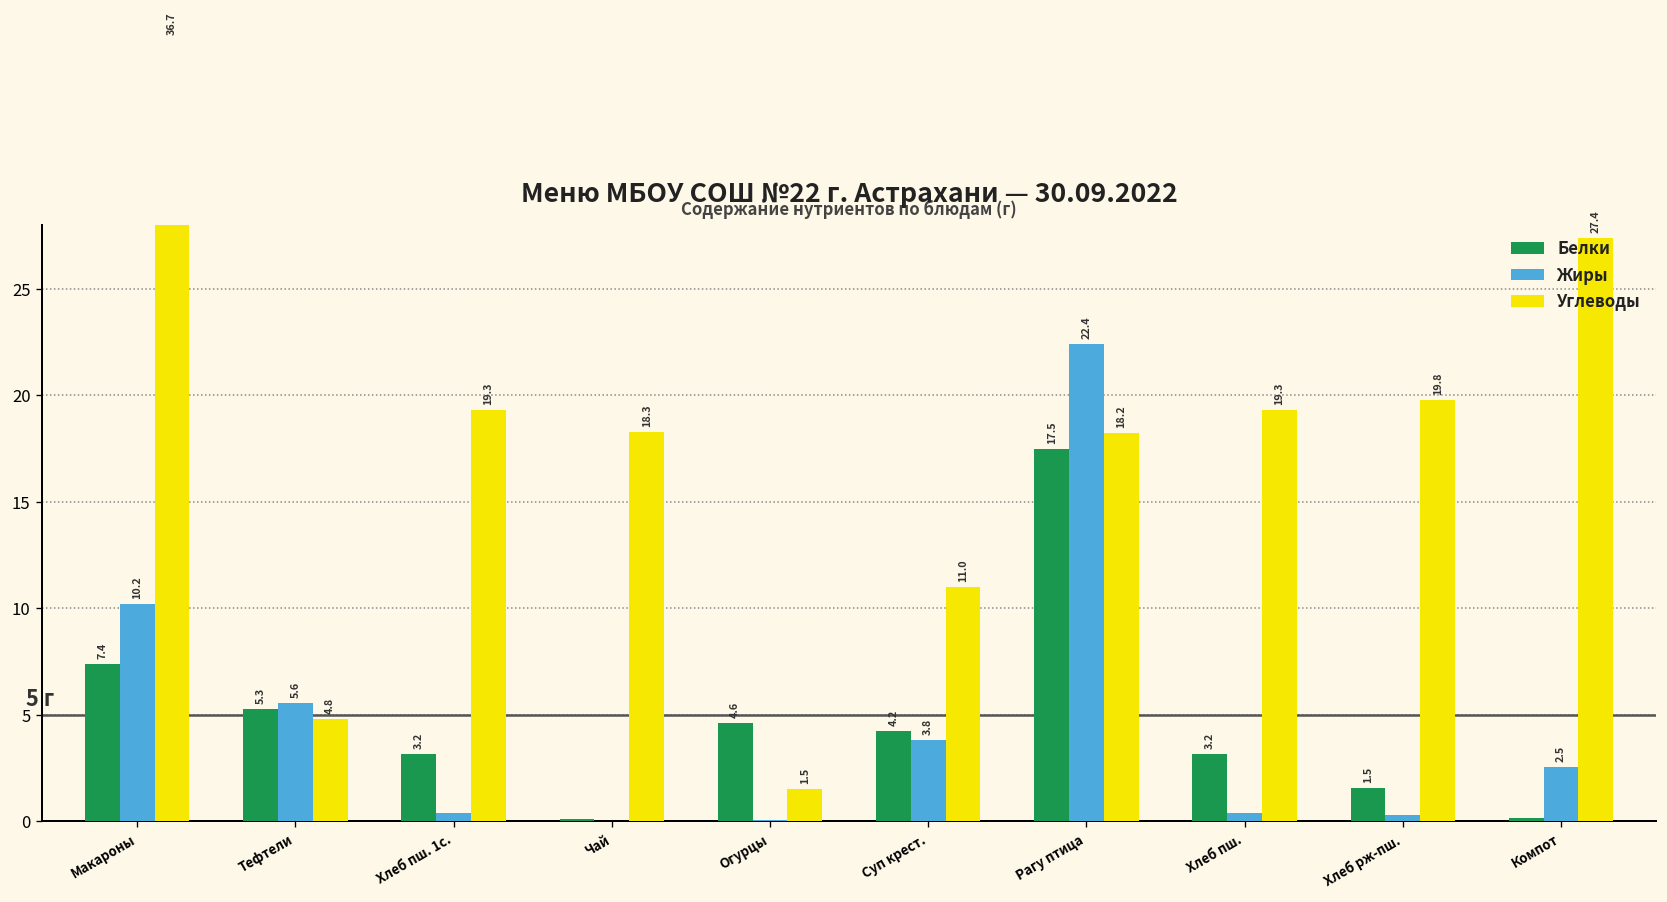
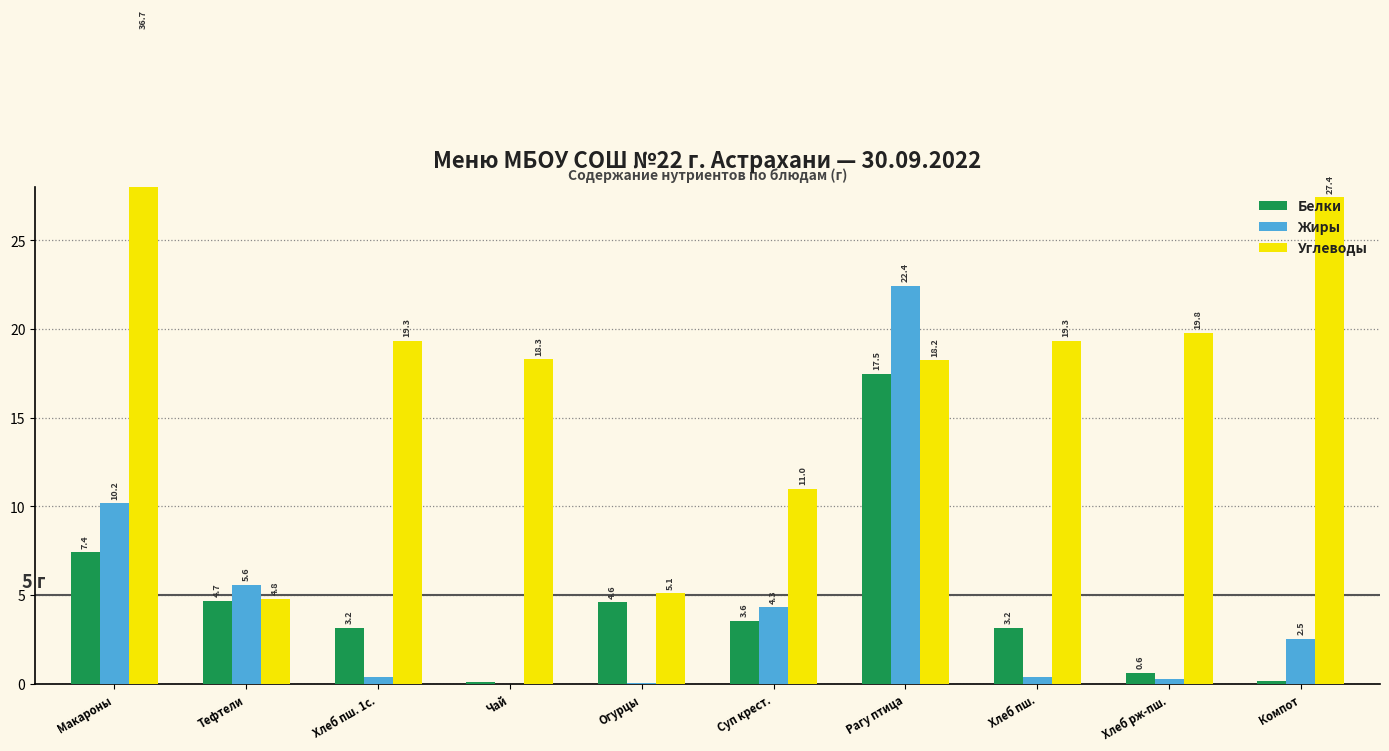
  {
    "Белки": {
      "Макароны": 7.4,
-     "Тефтели": 5.3,
+     "Тефтели": 4.7,
      "Хлеб пш. 1с.": 3.2,
      "Огурцы": 4.6,
-     "Суп крест.": 4.2,
+     "Суп крест.": 3.6,
      "Рагу птица": 17.5,
      "Хлеб пш.": 3.2,
-     "Хлеб рж-пш.": 1.5
+     "Хлеб рж-пш.": 0.6
    },
    "Жиры": {
      "Макароны": 10.2,
      "Тефтели": 5.6,
-     "Суп крест.": 3.8,
+     "Суп крест.": 4.3,
      "Рагу птица": 22.4,
      "Компот": 2.5
    },
    "Углеводы": {
      "Тефтели": 4.8,
      "Хлеб пш. 1с.": 19.3,
      "Чай": 18.3,
-     "Огурцы": 1.5,
+     "Огурцы": 5.1,
      "Суп крест.": 11.0,
      "Рагу птица": 18.2,
      "Хлеб пш.": 19.3,
      "Хлеб рж-пш.": 19.8,
      "Компот": 27.4
    }
  }
